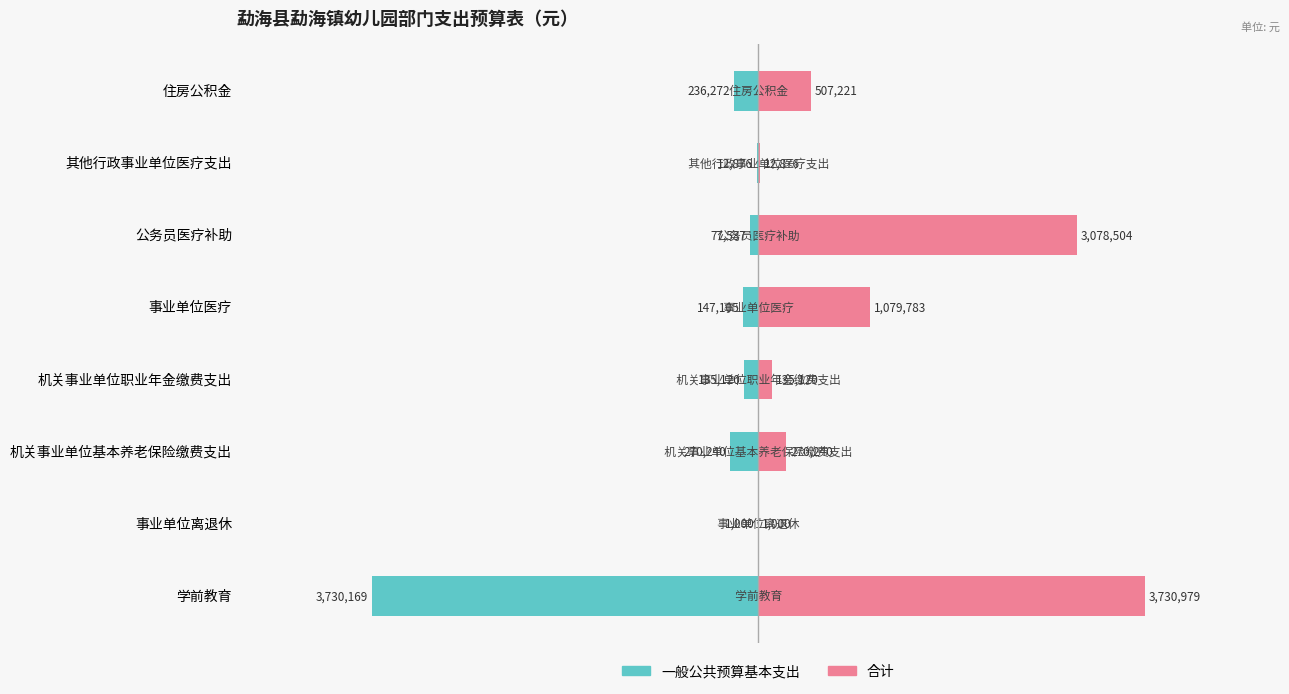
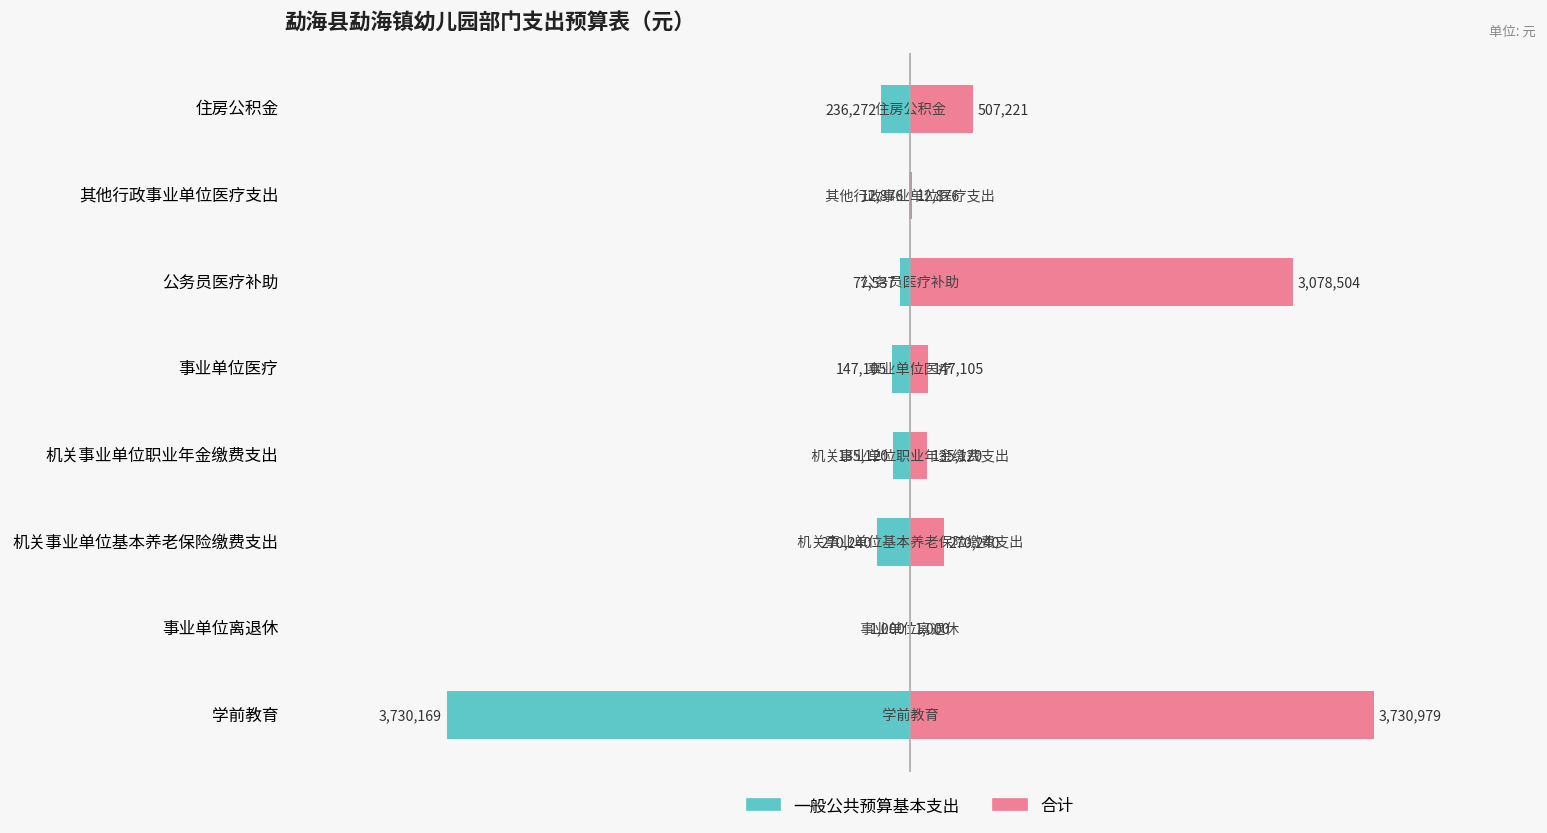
  {
    "合计": {
      "住房公积金": "507,221",
      "公务员医疗补助": "3,078,504",
-     "事业单位医疗": "1,079,783",
+     "事业单位医疗": "147,105",
      "学前教育": "3,730,979"
    }
  }
